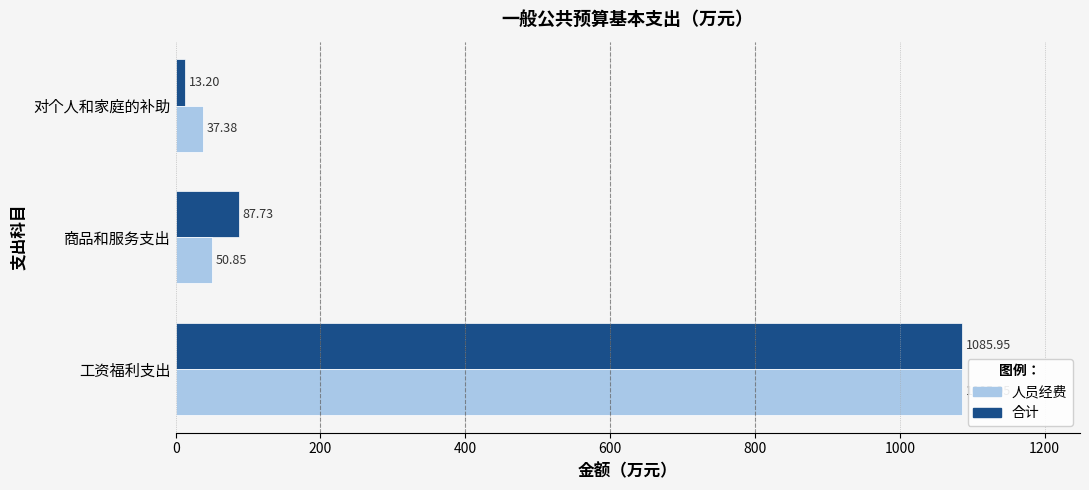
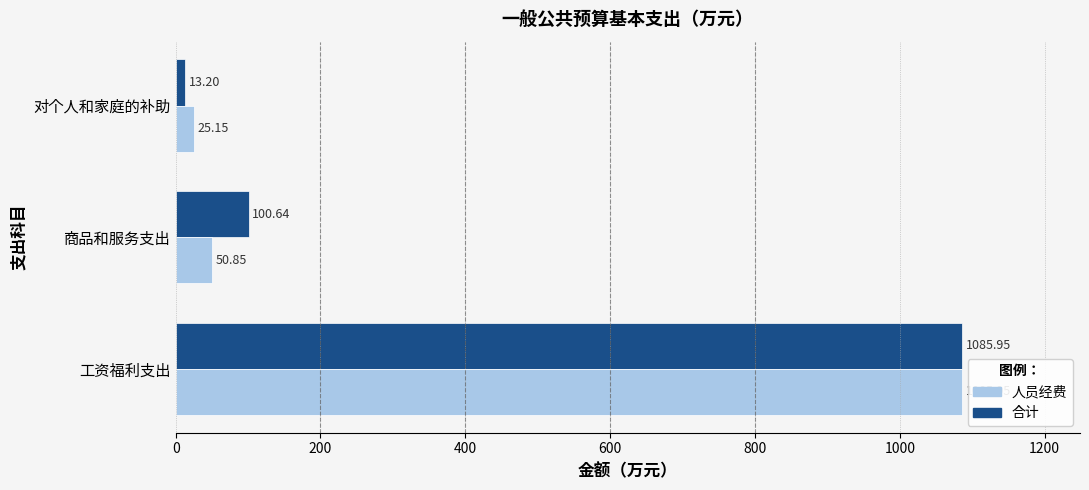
  {
    "合计": {
      "对个人和家庭的补助": 13.20,
-     "商品和服务支出": 87.73,
+     "商品和服务支出": 100.64,
      "工资福利支出": 1085.95
    },
    "人员经费": {
-     "对个人和家庭的补助": 37.38,
+     "对个人和家庭的补助": 25.15,
      "商品和服务支出": 50.85
    }
  }
